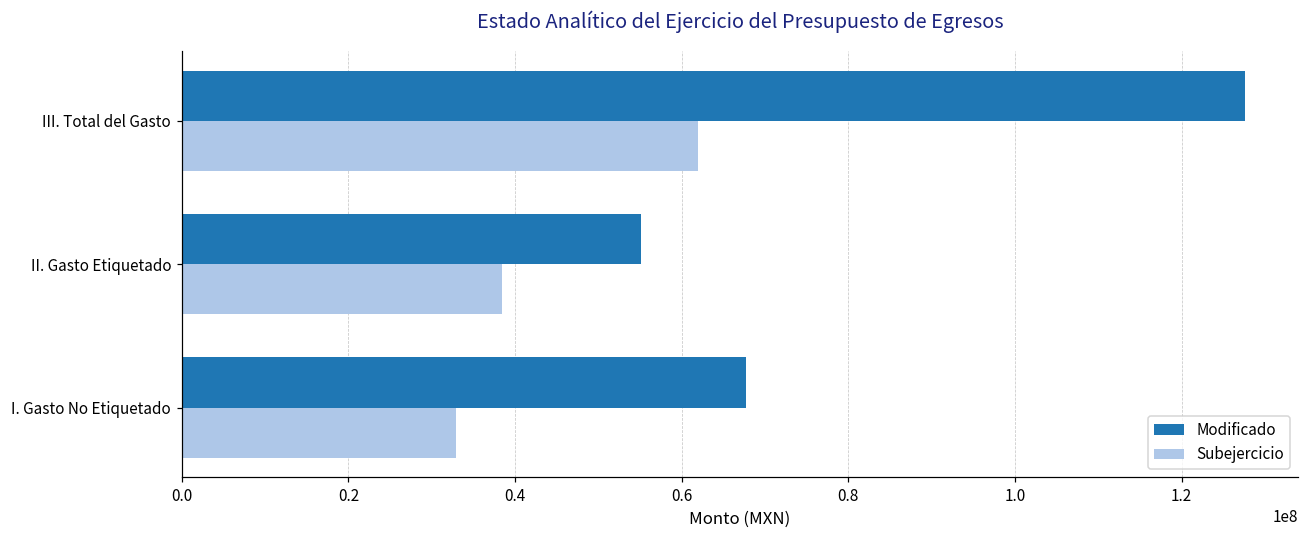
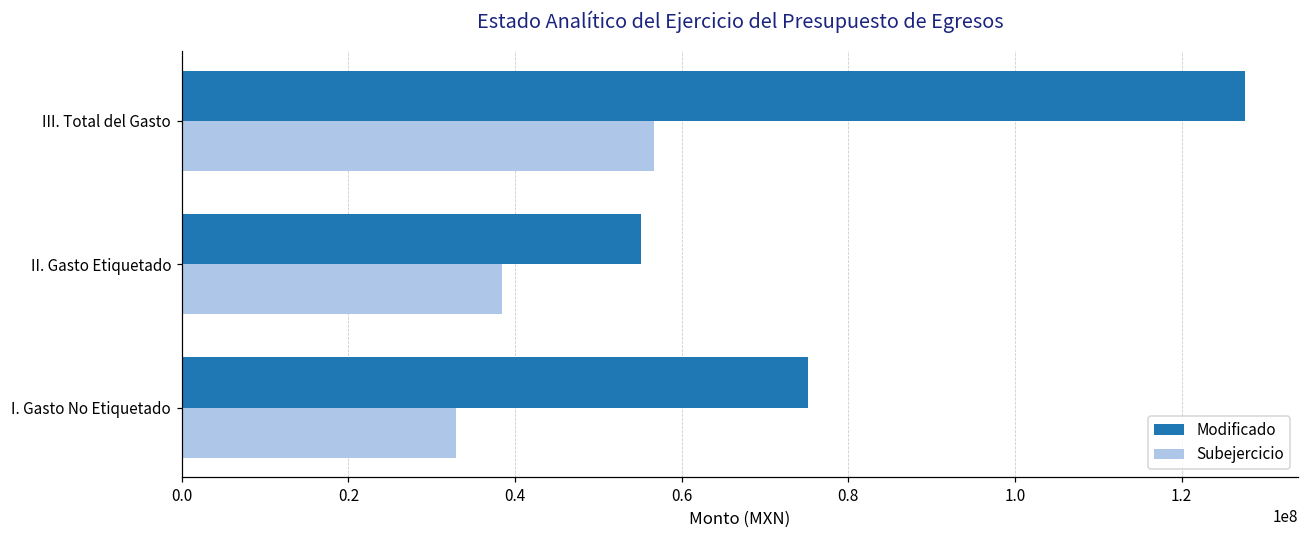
  {
    "Modificado": {
      "III. Total del Gasto": 128000000,
      "II. Gasto Etiquetado": 55000000,
-     "I. Gasto No Etiquetado": 68000000
+     "I. Gasto No Etiquetado": 75000000
    },
    "Subejercicio": {
-     "III. Total del Gasto": 62000000,
+     "III. Total del Gasto": 57000000,
      "II. Gasto Etiquetado": 38000000,
      "I. Gasto No Etiquetado": 33000000
    }
  }
